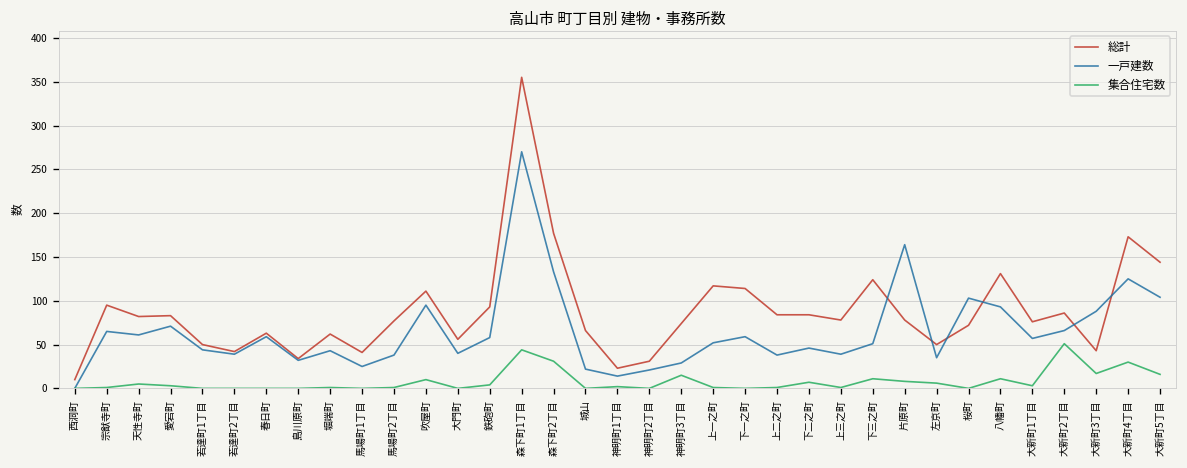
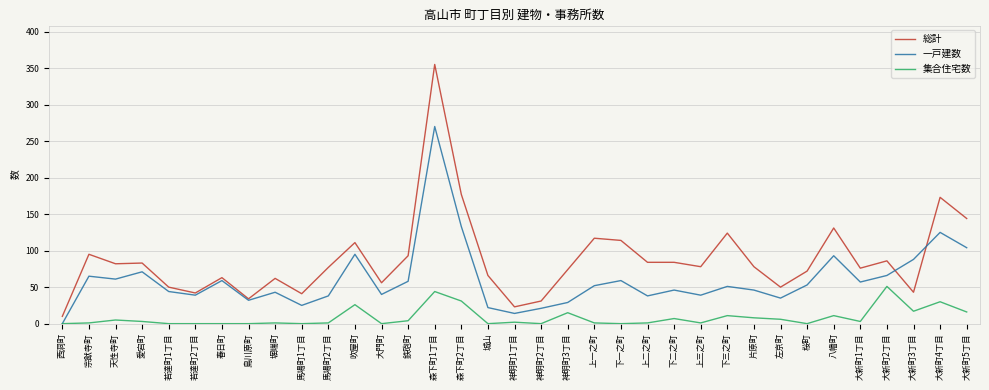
  {
    "総計": {
      "西洞町": 10,
      "宗猷寺町": 100,
      "天性寺町": 80,
      "愛宕町": 80,
      "若達町1丁目": 50,
      "春日町": 60,
      "堀端町": 60,
      "馬場町1丁目": 40,
      "馬場町2丁目": 80,
      "吹屋町": 110,
      "大門町": 60,
      "鉄砲町": 90,
      "森下町1丁目": 360,
      "森下町2丁目": 180,
      "城山": 70,
      "神明町1丁目": 20,
      "神明町2丁目": 30,
      "神明町3丁目": 70,
      "上一之町": 120,
      "下一之町": 110,
      "上二之町": 80,
      "下二之町": 80,
      "上三之町": 80,
      "下三之町": 120,
      "片原町": 80,
      "左京町": 50,
      "桜町": 70,
      "八幡町": 130,
      "大新町1丁目": 80,
      "大新町2丁目": 90,
      "大新町3丁目": 40,
      "大新町4丁目": 170,
      "大新町5丁目": 140
    },
    "一戸建数": {
      "宗猷寺町": 70,
      "天性寺町": 60,
      "愛宕町": 70,
      "若達町1丁目": 40,
      "春日町": 60,
      "堀端町": 40,
      "馬場町1丁目": 30,
      "馬場町2丁目": 40,
      "吹屋町": 100,
      "大門町": 40,
      "鉄砲町": 60,
      "森下町1丁目": 270,
      "森下町2丁目": 130,
      "城山": 20,
      "神明町1丁目": 10,
      "神明町2丁目": 20,
      "神明町3丁目": 30,
      "上一之町": 50,
      "下一之町": 60,
      "上二之町": 40,
      "下二之町": 50,
      "上三之町": 40,
      "下三之町": 50,
-     "片原町": 160,
+     "片原町": 50,
      "左京町": 40,
-     "桜町": 100,
+     "桜町": 50,
      "八幡町": 90,
      "大新町1丁目": 60,
      "大新町2丁目": 70,
      "大新町3丁目": 90,
      "大新町4丁目": 130,
      "大新町5丁目": 100
    },
    "集合住宅数": {
      "宗猷寺町": 0,
      "天性寺町": 10,
      "愛宕町": 0,
      "若達町1丁目": 0,
      "若達町2丁目": 0,
      "春日町": 0,
      "島川原町": 0,
      "堀端町": 0,
      "馬場町1丁目": 0,
      "馬場町2丁目": 0,
-     "吹屋町": 10,
+     "吹屋町": 30,
      "大門町": 0,
      "鉄砲町": 0,
      "森下町1丁目": 40,
      "森下町2丁目": 30,
      "城山": 0,
      "神明町1丁目": 0,
      "神明町2丁目": 0,
      "神明町3丁目": 20,
      "上一之町": 0,
      "下一之町": 0,
      "上二之町": 0,
      "下二之町": 10,
      "上三之町": 0,
      "下三之町": 10,
      "片原町": 10,
      "左京町": 10,
      "桜町": 0,
      "八幡町": 10,
      "大新町1丁目": 0,
      "大新町2丁目": 50,
      "大新町3丁目": 20,
      "大新町4丁目": 30,
      "大新町5丁目": 20
    }
  }
